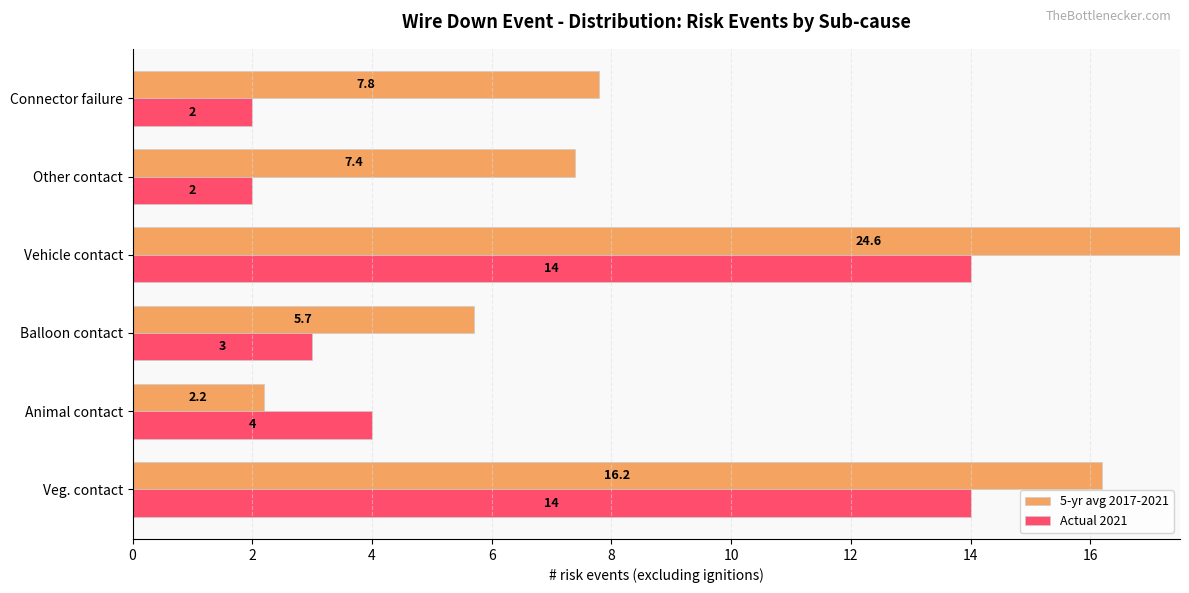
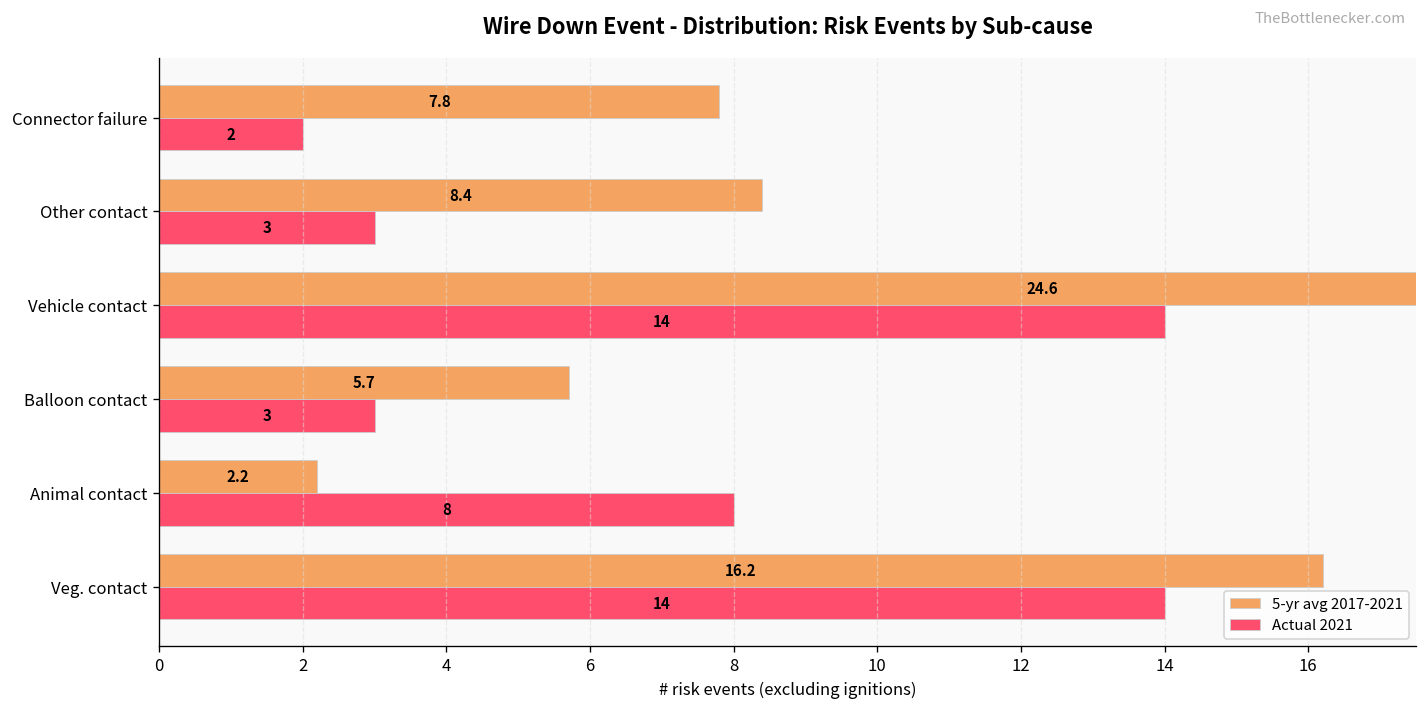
  {
    "5-yr avg 2017-2021": {
      "Connector failure": 7.8,
-     "Other contact": 7.4,
+     "Other contact": 8.4,
      "Balloon contact": 5.7,
      "Animal contact": 2.2,
      "Veg. contact": 16.2
    },
    "Actual 2021": {
      "Connector failure": 2,
-     "Other contact": 2,
+     "Other contact": 3,
      "Vehicle contact": 14,
      "Balloon contact": 3,
-     "Animal contact": 4,
+     "Animal contact": 8,
      "Veg. contact": 14
    }
  }
